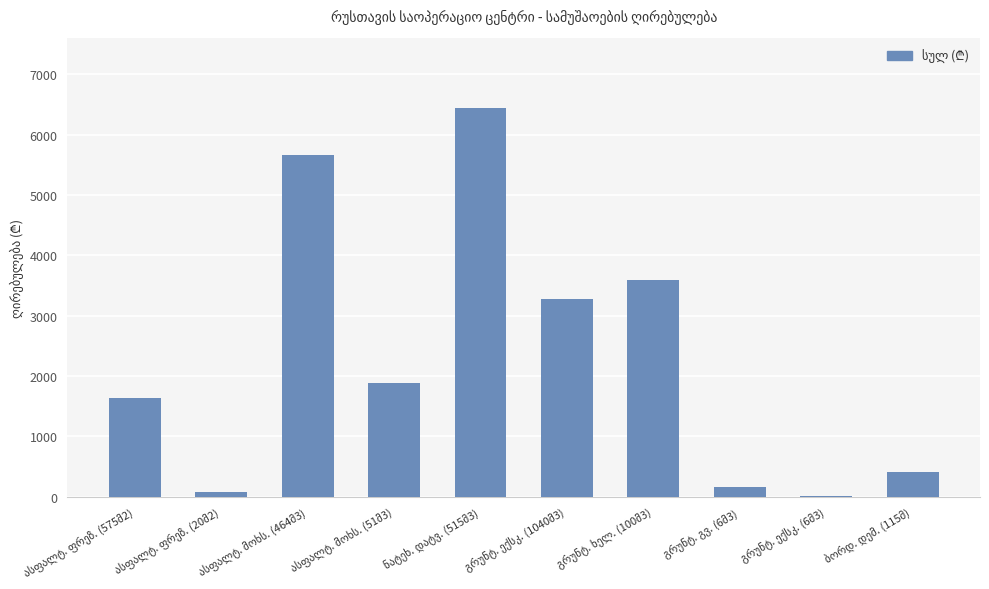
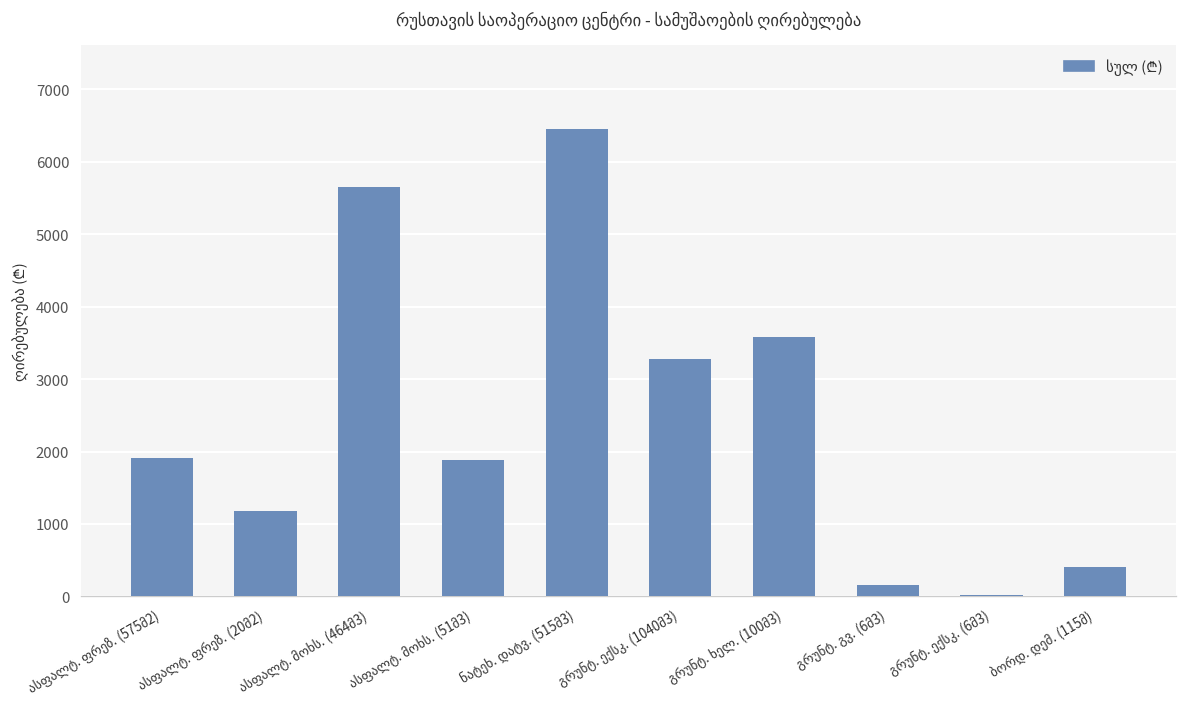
  {
-   "ასფალტ. ფრეზ. (575მ2)": 1600,
-   "ასფალტ. ფრეზ. (20მ2)": 100,
+   "ასფალტ. ფრეზ. (575მ2)": 1900,
+   "ასფალტ. ფრეზ. (20მ2)": 1200,
    "ასფალტ. მოხს. (464მ3)": 5700,
    "ასფალტ. მოხს. (51მ3)": 1900,
    "ნატეხ. დატვ. (515მ3)": 6400,
    "გრუნტ. ექსკ. (1040მ3)": 3300,
    "გრუნტ. ხელ. (100მ3)": 3600,
    "გრუნტ. გვ. (6მ3)": 200,
    "ბორდ. დემ. (115მ)": 400
  }
